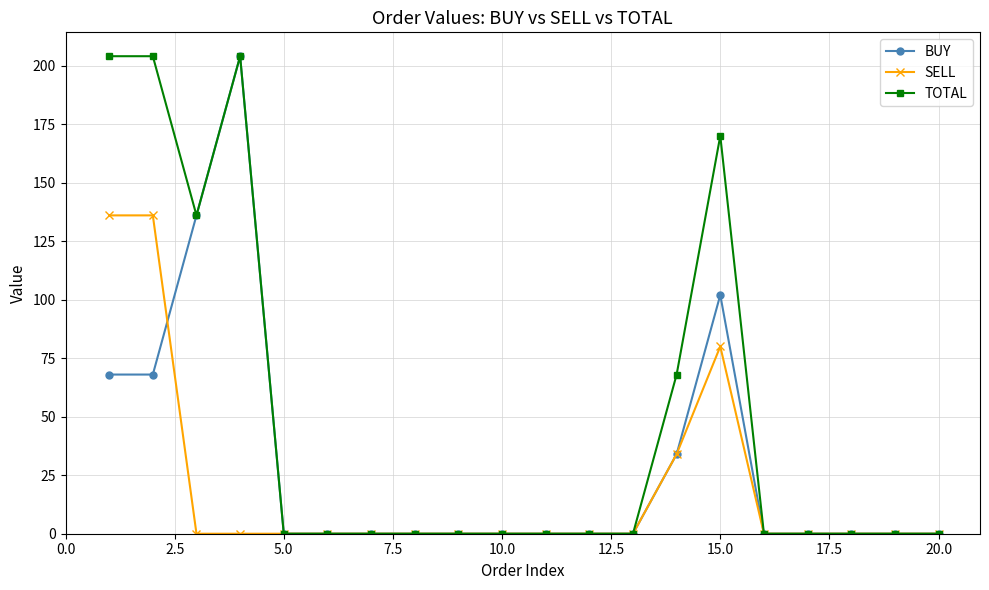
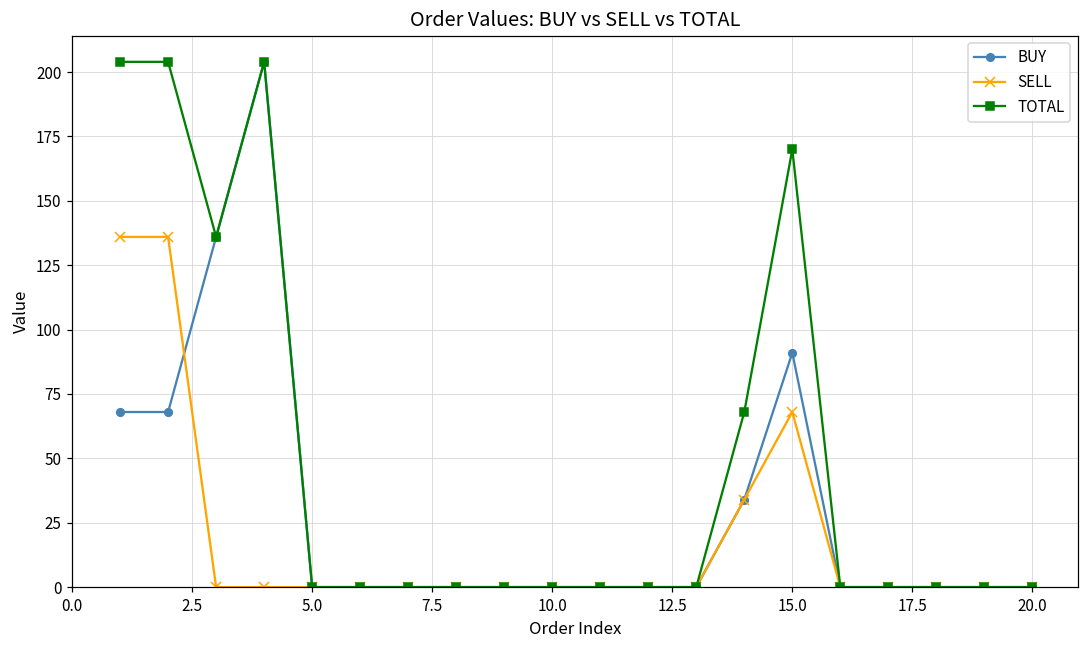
  {
    "BUY": {
-     "15.0": 102
+     "15.0": 91
    },
    "SELL": {
-     "15.0": 80
+     "15.0": 68
    },
    "TOTAL": {
      "15.0": 170
    }
  }
